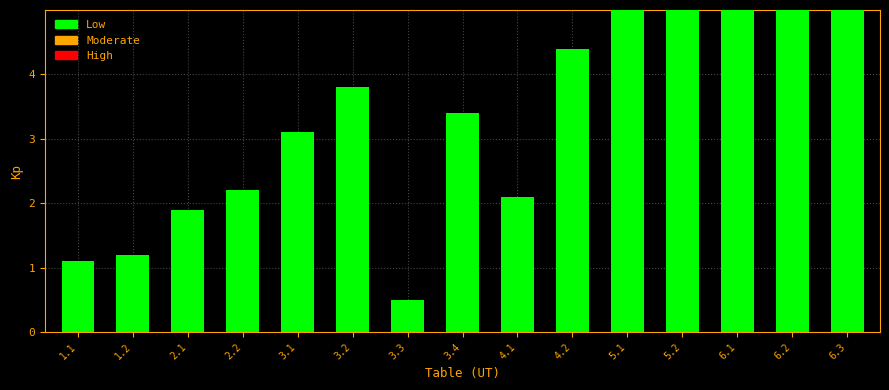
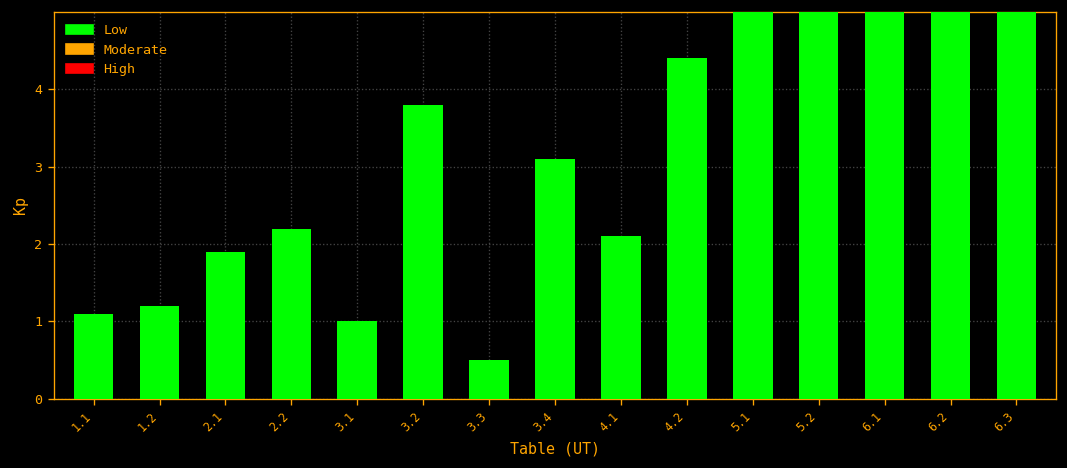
  {
    "1.1": 1.1,
    "1.2": 1.2,
    "2.1": 1.9,
    "2.2": 2.2,
-   "3.1": 3.1,
+   "3.1": 1.0,
    "3.2": 3.8,
    "3.3": 0.5,
-   "3.4": 3.4,
+   "3.4": 3.1,
    "4.1": 2.1,
    "4.2": 4.4
  }
